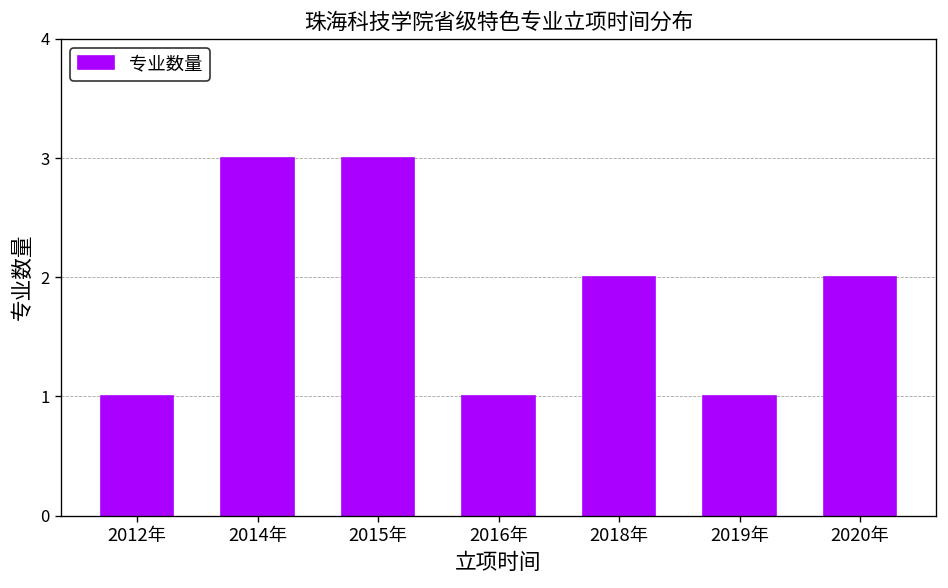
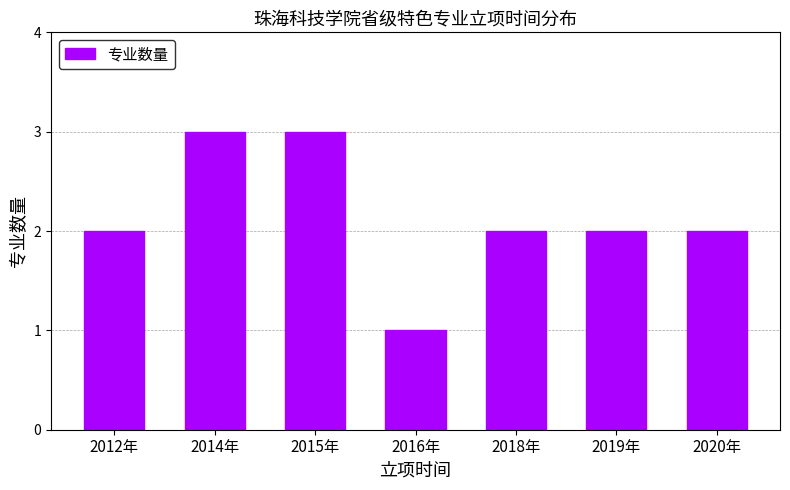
  {
-   "2012年": 1,
+   "2012年": 2,
    "2014年": 3,
    "2015年": 3,
    "2016年": 1,
    "2018年": 2,
-   "2019年": 1,
+   "2019年": 2,
    "2020年": 2
  }
